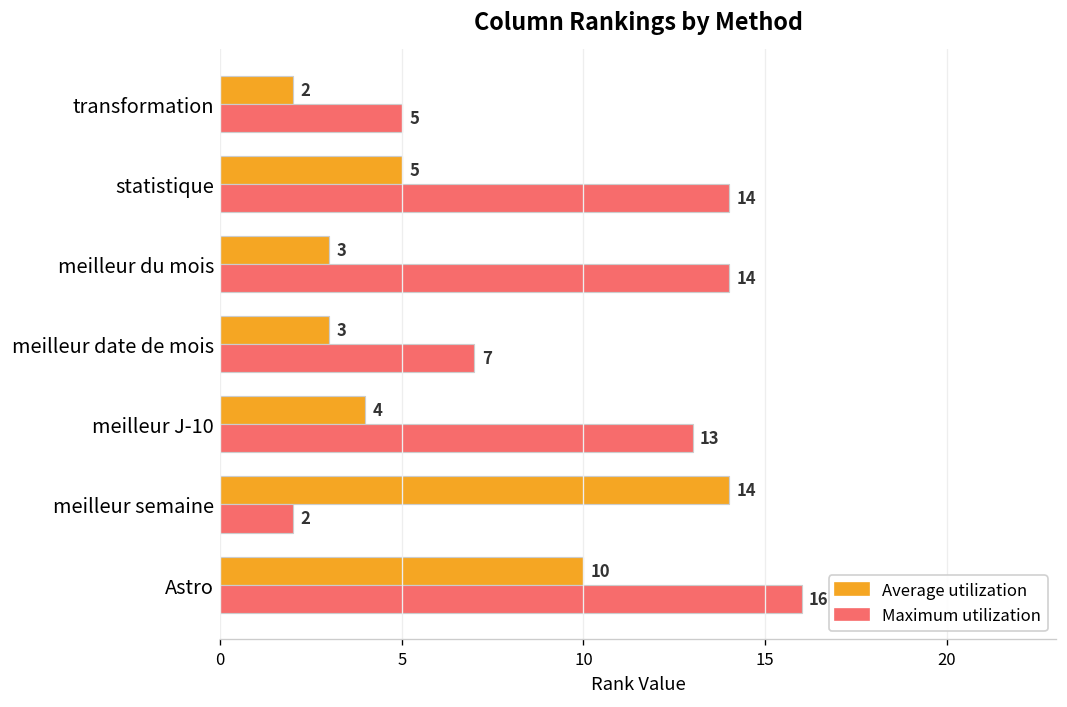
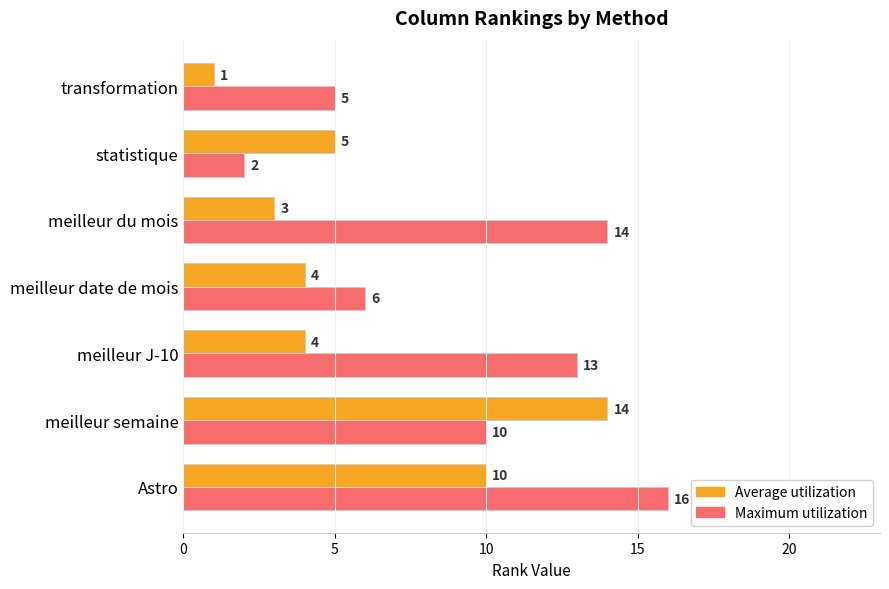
  {
    "Average utilization": {
-     "transformation": 2,
+     "transformation": 1,
      "statistique": 5,
      "meilleur du mois": 3,
-     "meilleur date de mois": 3,
+     "meilleur date de mois": 4,
      "meilleur J-10": 4,
      "meilleur semaine": 14,
      "Astro": 10
    },
    "Maximum utilization": {
      "transformation": 5,
-     "statistique": 14,
+     "statistique": 2,
      "meilleur du mois": 14,
-     "meilleur date de mois": 7,
+     "meilleur date de mois": 6,
      "meilleur J-10": 13,
-     "meilleur semaine": 2,
+     "meilleur semaine": 10,
      "Astro": 16
    }
  }
